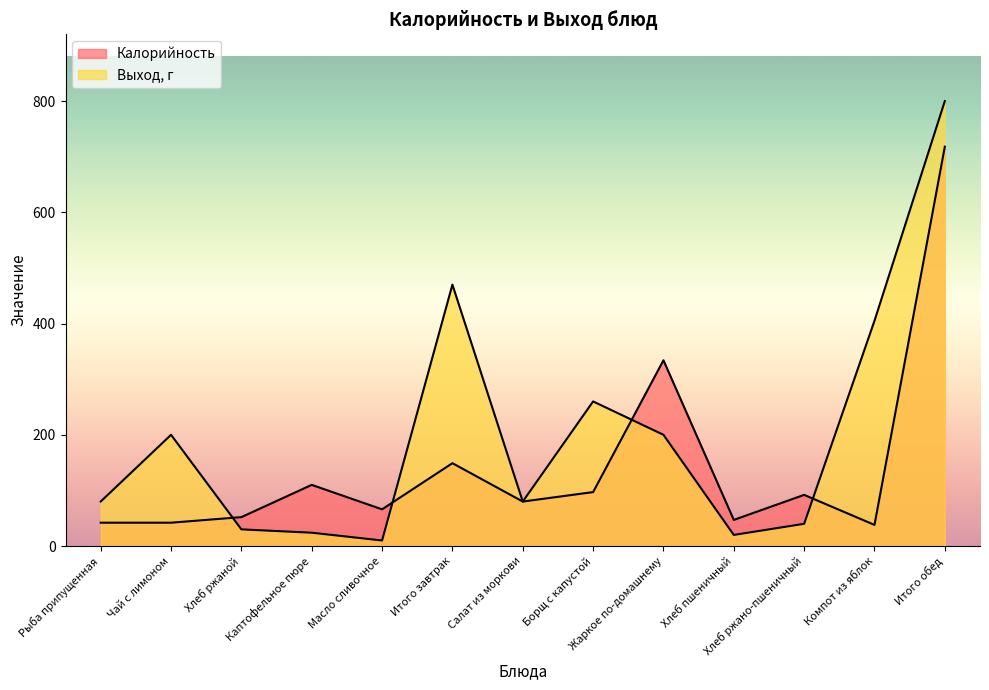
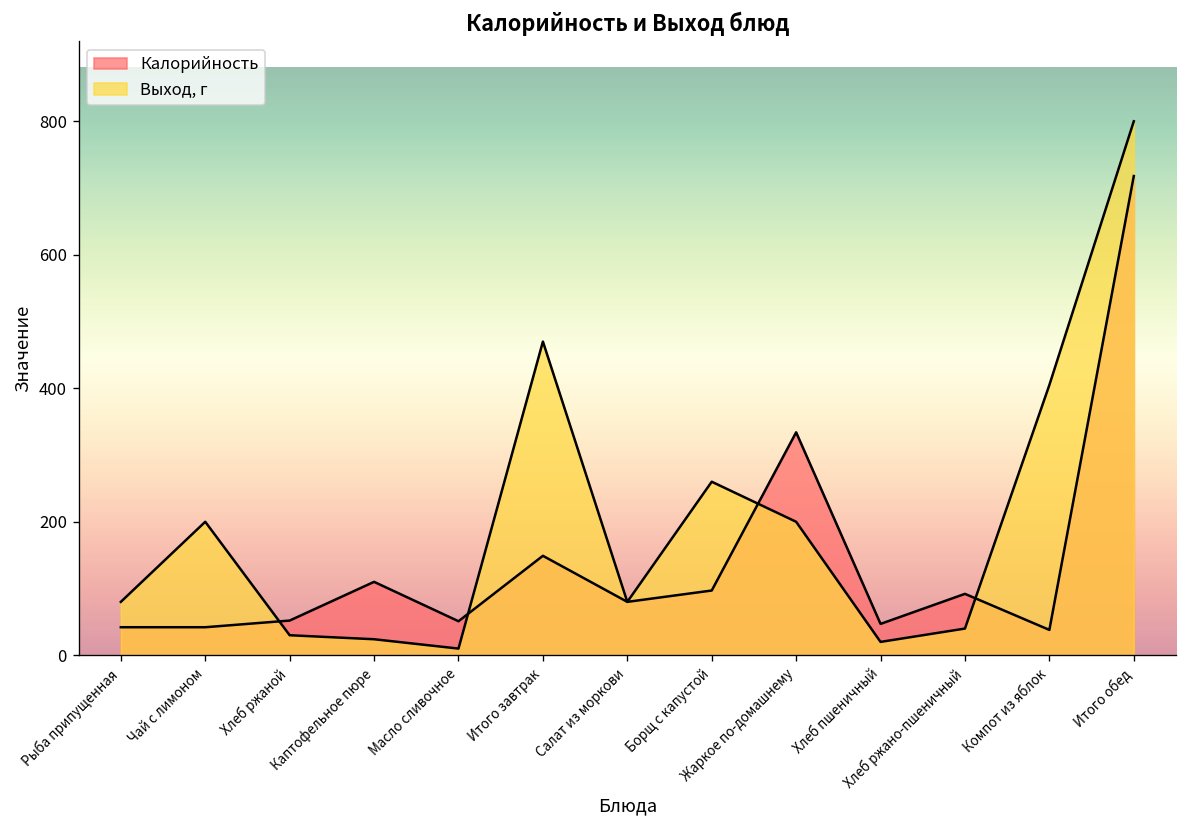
  {
    "Калорийность": {
      "Рыба припущенная": 40,
      "Чай с лимоном": 40,
      "Хлеб ржаной": 50,
      "Каптофельное пюре": 110,
-     "Масло сливочное": 70,
+     "Масло сливочное": 50,
      "Итого завтрак": 150,
      "Борщ с капустой": 100,
      "Жаркое по-домашнему": 330,
      "Хлеб пшеничный": 50,
      "Хлеб ржано-пшеничный": 90,
      "Компот из яблок": 40,
      "Итого обед": 720
    },
    "Выход, г": {
      "Рыба припущенная": 80,
      "Чай с лимоном": 200,
      "Хлеб ржаной": 30,
      "Каптофельное пюре": 20,
      "Масло сливочное": 10,
      "Итого завтрак": 470,
      "Борщ с капустой": 260,
      "Жаркое по-домашнему": 200,
      "Хлеб пшеничный": 20,
      "Хлеб ржано-пшеничный": 40,
      "Компот из яблок": 410,
      "Итого обед": 800
    }
  }
